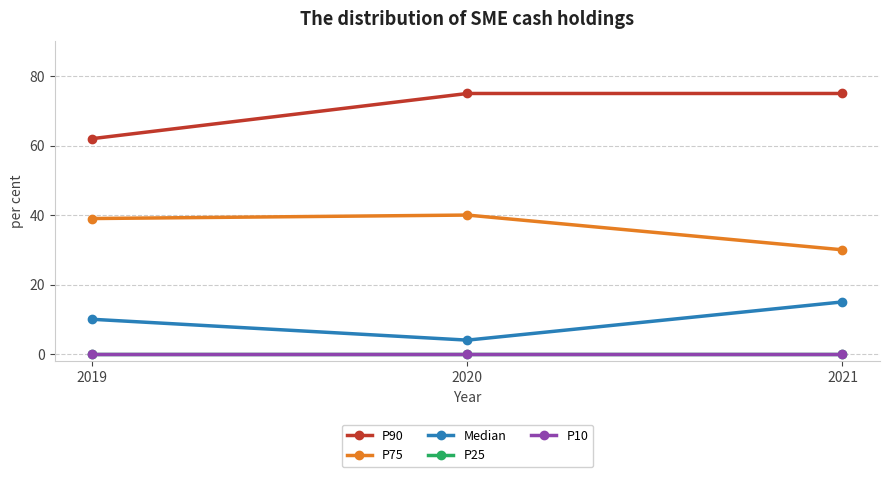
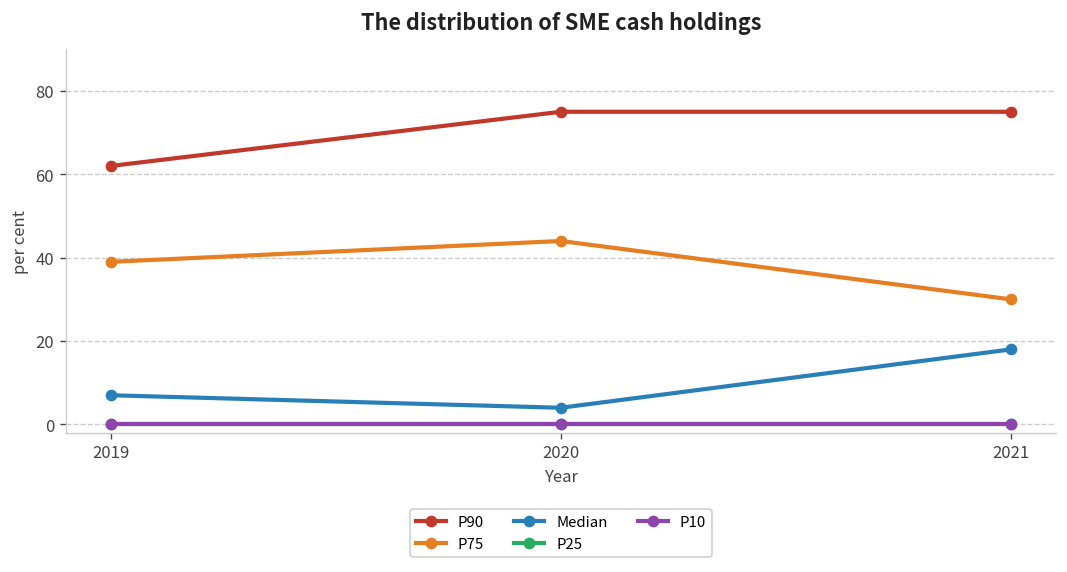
  {
    "P90": {
      "2019": 62,
      "2020": 75,
      "2021": 75
    },
    "P75": {
      "2019": 39,
-     "2020": 40,
+     "2020": 44,
      "2021": 30
    },
    "Median": {
-     "2019": 10,
+     "2019": 7,
      "2020": 4,
-     "2021": 15
+     "2021": 18
    },
    "P10": {
      "2019": 0,
      "2020": 0,
      "2021": 0
    }
  }
